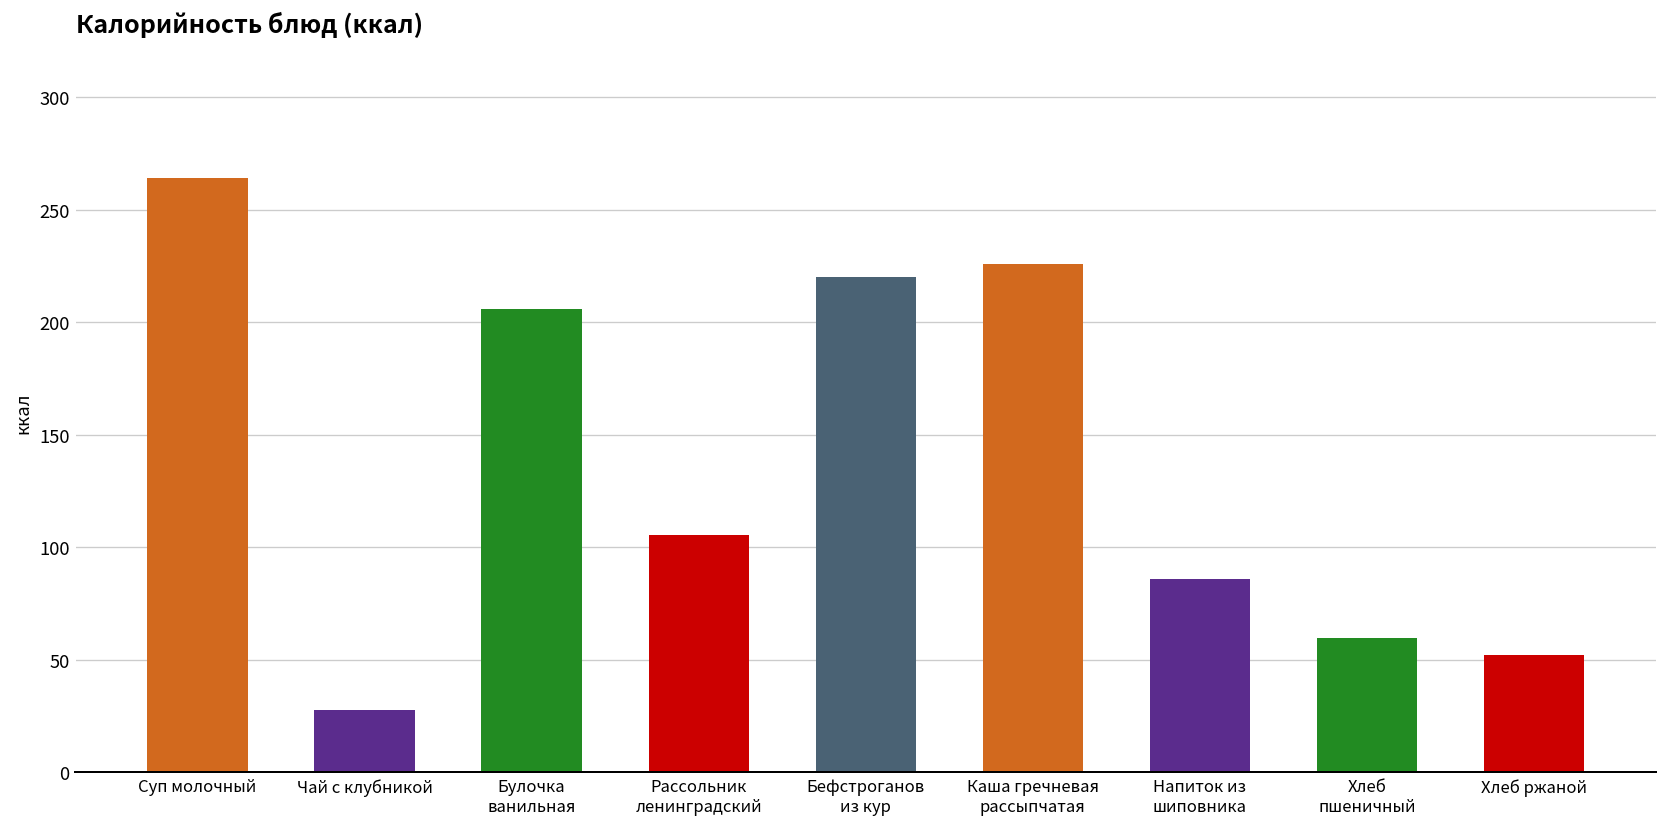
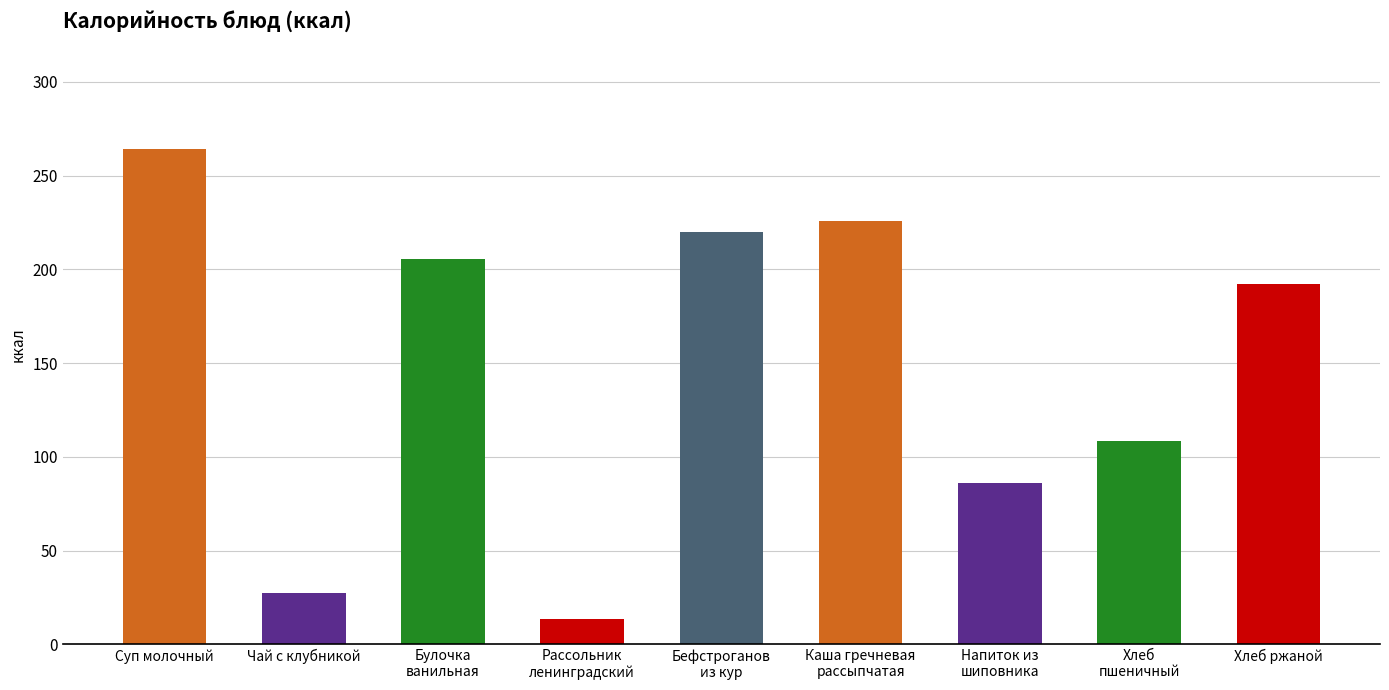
  {
    "Суп молочный": 264,
    "Чай с клубникой": 27,
    "Булочка ванильная": 206,
-   "Рассольник ленинградский": 105,
+   "Рассольник ленинградский": 14,
    "Бефстроганов из кур": 220,
    "Каша гречневая рассыпчатая": 226,
    "Напиток из шиповника": 86,
-   "Хлеб пшеничный": 60,
-   "Хлеб ржаной": 52
+   "Хлеб пшеничный": 108,
+   "Хлеб ржаной": 192
  }
